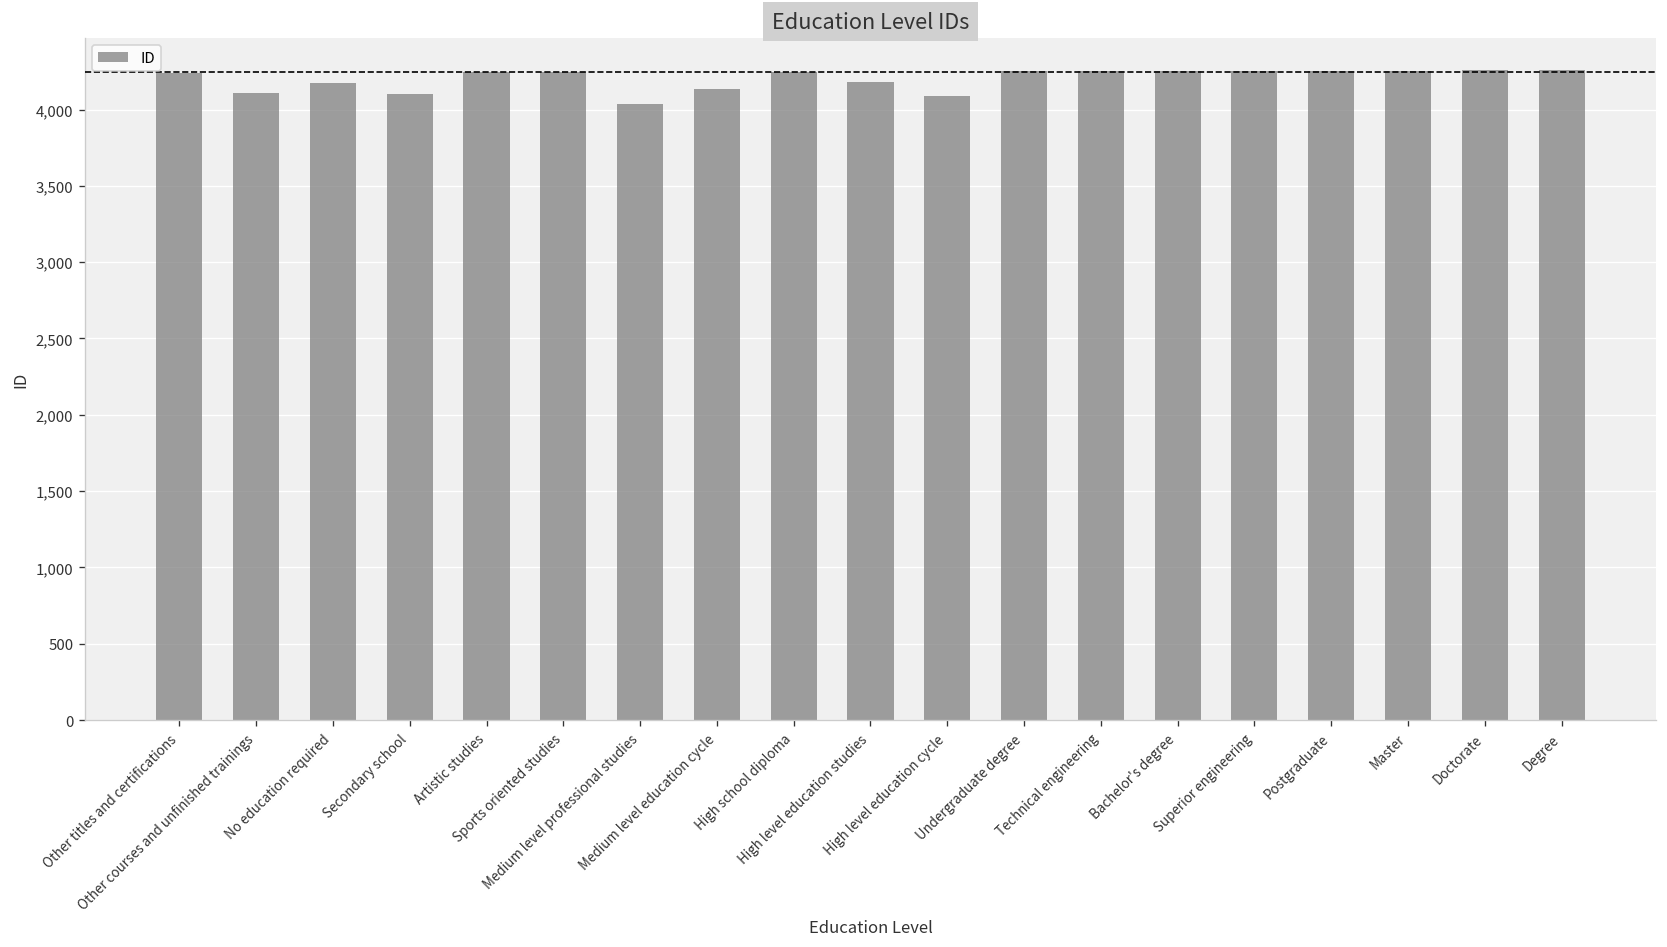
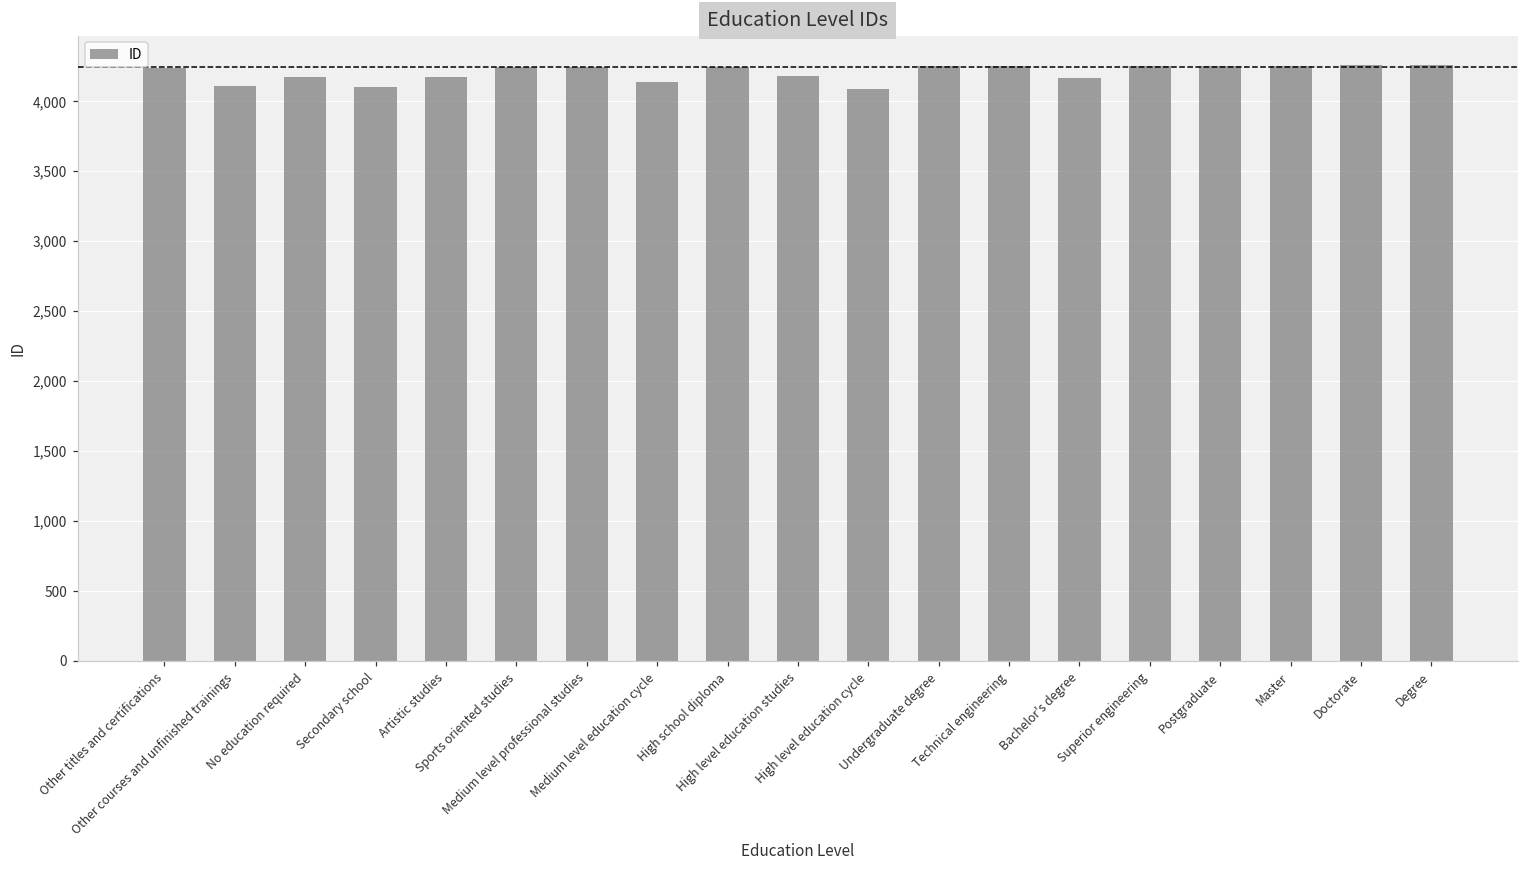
  {
    "Other titles and certifications": "4,240",
    "Other courses and unfinished trainings": "4,110",
    "No education required": "4,170",
    "Secondary school": "4,100",
-   "Artistic studies": "4,240",
+   "Artistic studies": "4,170",
    "Sports oriented studies": "4,240",
-   "Medium level professional studies": "4,030",
+   "Medium level professional studies": "4,250",
    "Medium level education cycle": "4,140",
    "High school diploma": "4,250",
    "High level education studies": "4,180",
    "High level education cycle": "4,090",
    "Undergraduate degree": "4,250",
    "Technical engineering": "4,250",
-   "Bachelor's degree": "4,250",
+   "Bachelor's degree": "4,160",
    "Superior engineering": "4,250",
    "Postgraduate": "4,250",
    "Master": "4,260",
    "Doctorate": "4,260",
    "Degree": "4,260"
  }
